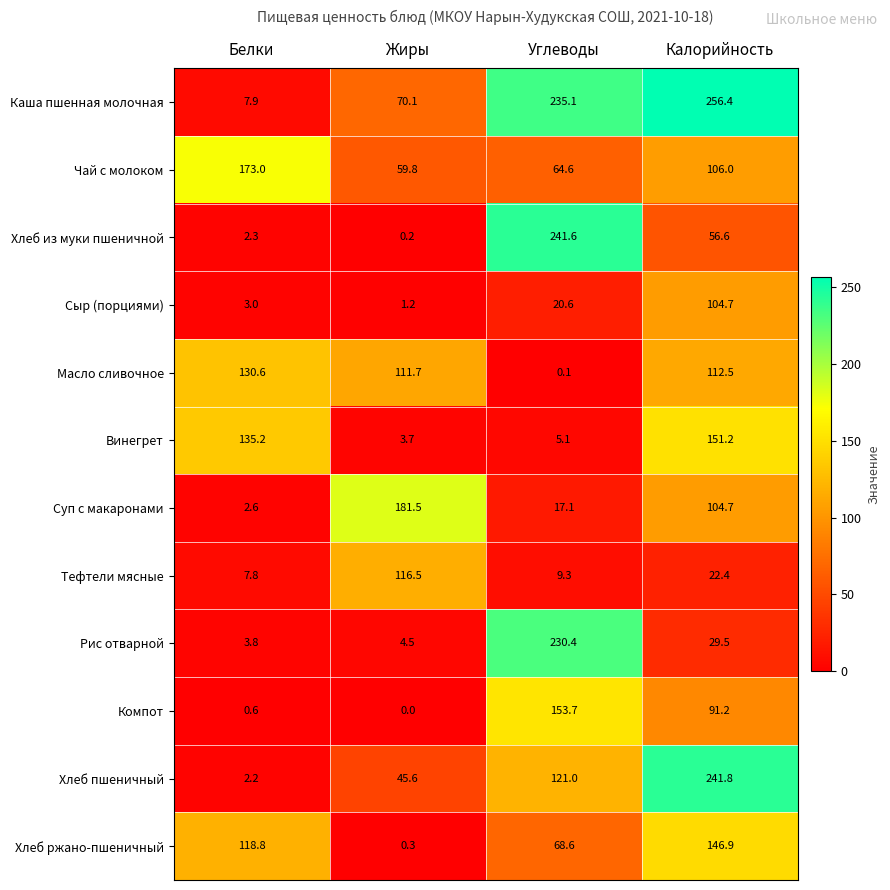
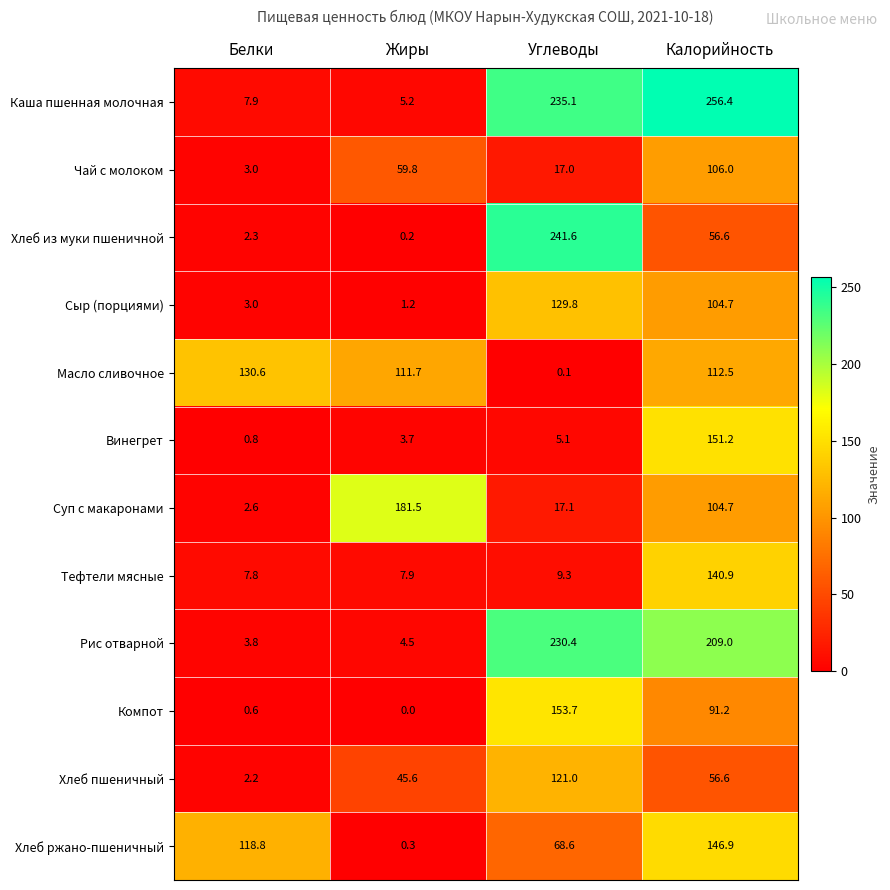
  {
    "Каша пшенная молочная": {
      "Белки": 7.9,
-     "Жиры": 70.1,
+     "Жиры": 5.2,
      "Углеводы": 235.1,
      "Калорийность": 256.4
    },
    "Чай с молоком": {
-     "Белки": 173.0,
+     "Белки": 3.0,
      "Жиры": 59.8,
-     "Углеводы": 64.6,
+     "Углеводы": 17.0,
      "Калорийность": 106.0
    },
    "Хлеб из муки пшеничной": {
      "Белки": 2.3,
      "Жиры": 0.2,
      "Углеводы": 241.6,
      "Калорийность": 56.6
    },
    "Сыр (порциями)": {
      "Белки": 3.0,
      "Жиры": 1.2,
-     "Углеводы": 20.6,
+     "Углеводы": 129.8,
      "Калорийность": 104.7
    },
    "Масло сливочное": {
      "Белки": 130.6,
      "Жиры": 111.7,
      "Углеводы": 0.1,
      "Калорийность": 112.5
    },
    "Винегрет": {
-     "Белки": 135.2,
+     "Белки": 0.8,
      "Жиры": 3.7,
      "Углеводы": 5.1,
      "Калорийность": 151.2
    },
    "Суп с макаронами": {
      "Белки": 2.6,
      "Жиры": 181.5,
      "Углеводы": 17.1,
      "Калорийность": 104.7
    },
    "Тефтели мясные": {
      "Белки": 7.8,
-     "Жиры": 116.5,
+     "Жиры": 7.9,
      "Углеводы": 9.3,
-     "Калорийность": 22.4
+     "Калорийность": 140.9
    },
    "Рис отварной": {
      "Белки": 3.8,
      "Жиры": 4.5,
      "Углеводы": 230.4,
-     "Калорийность": 29.5
+     "Калорийность": 209.0
    },
    "Компот": {
      "Белки": 0.6,
      "Жиры": 0.0,
      "Углеводы": 153.7,
      "Калорийность": 91.2
    },
    "Хлеб пшеничный": {
      "Белки": 2.2,
      "Жиры": 45.6,
      "Углеводы": 121.0,
-     "Калорийность": 241.8
+     "Калорийность": 56.6
    },
    "Хлеб ржано-пшеничный": {
      "Белки": 118.8,
      "Жиры": 0.3,
      "Углеводы": 68.6,
      "Калорийность": 146.9
    }
  }
